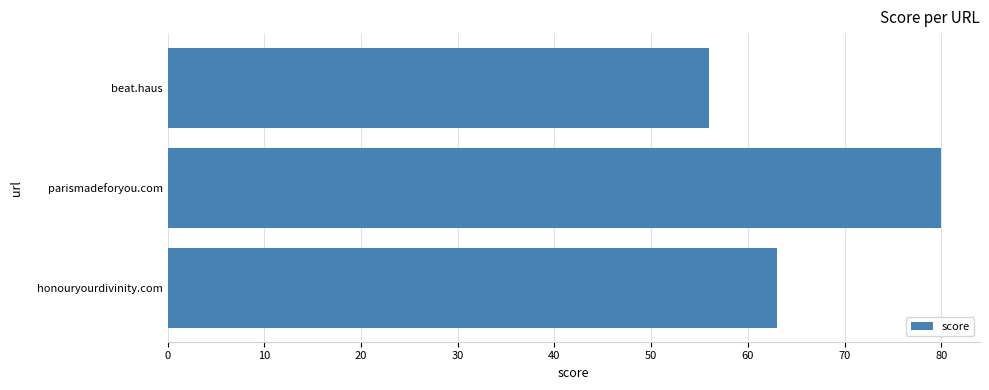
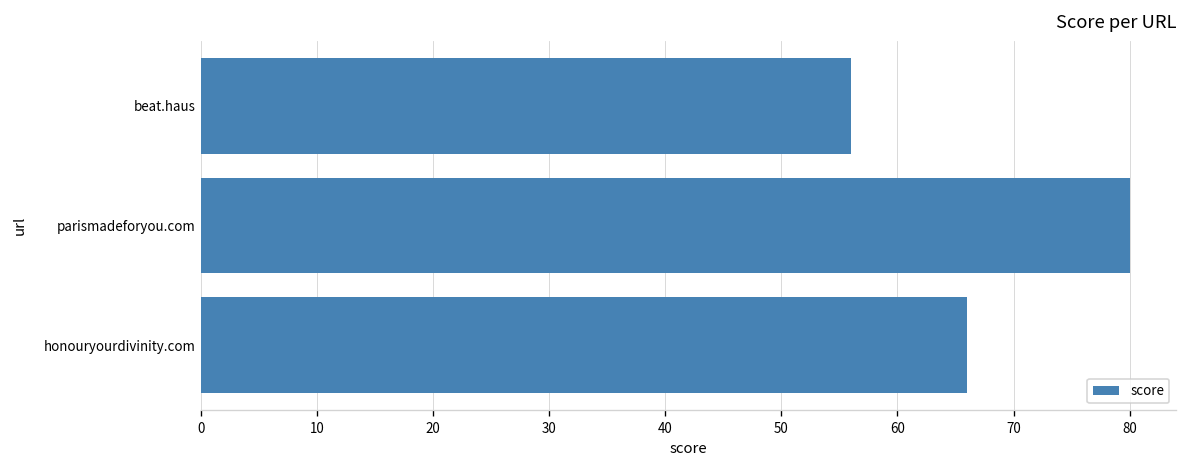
  {
    "beat.haus": 56,
    "parismadeforyou.com": 80,
-   "honouryourdivinity.com": 63
+   "honouryourdivinity.com": 66
  }
